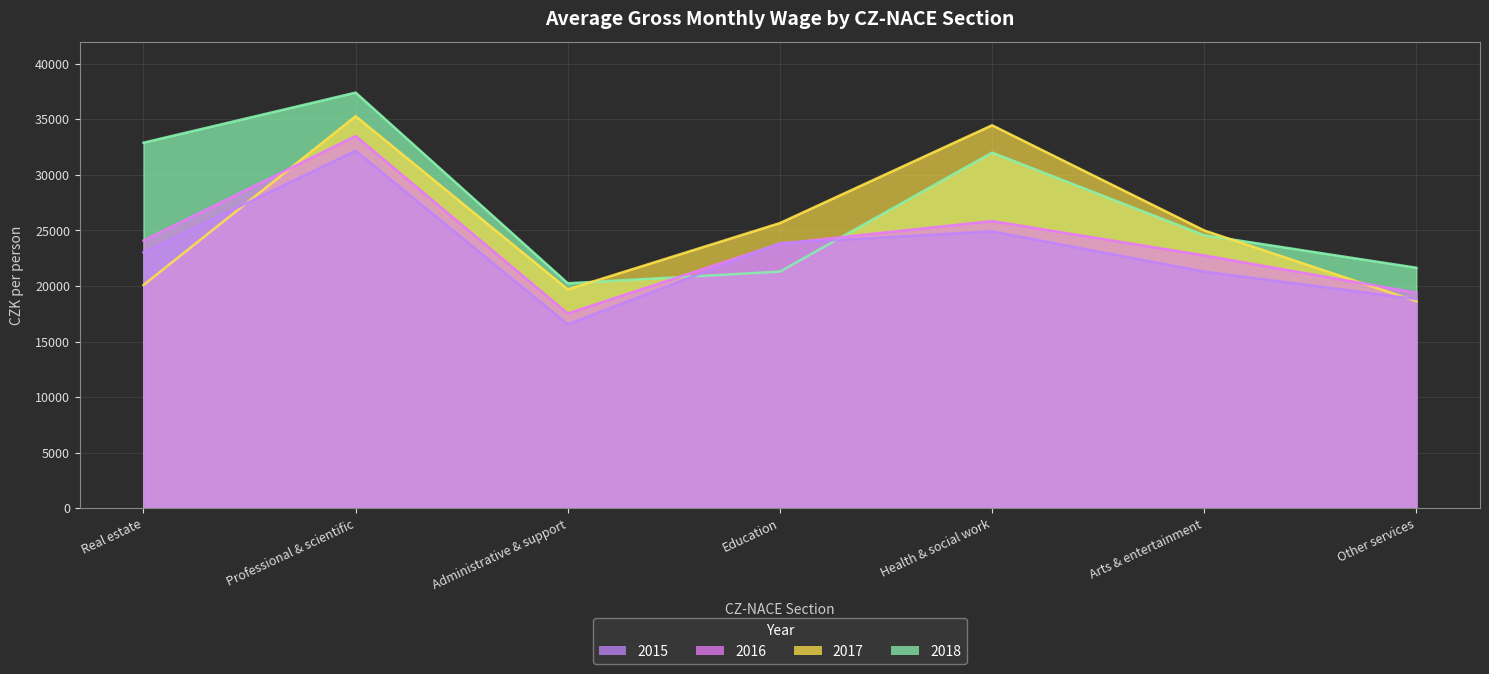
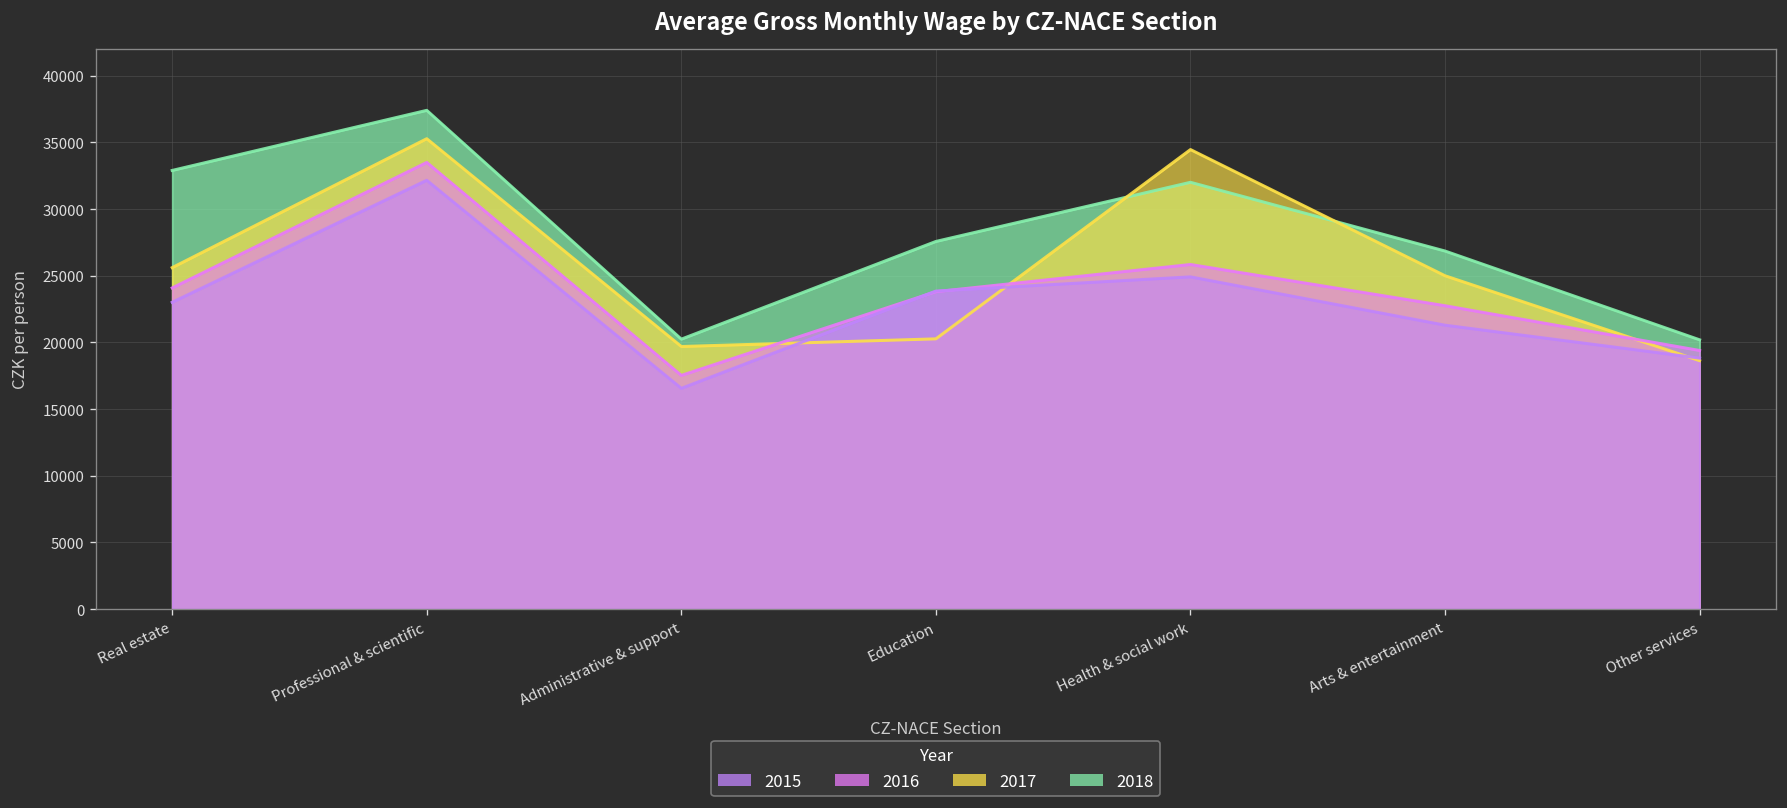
  {
    "2018": {
      "Real estate": 32900,
      "Professional & scientific": 37400,
      "Administrative & support": 20200,
-     "Education": 21300,
+     "Education": 27600,
      "Health & social work": 32000,
-     "Arts & entertainment": 24600,
-     "Other services": 21600
+     "Arts & entertainment": 26900,
+     "Other services": 20200
    },
    "2017": {
-     "Real estate": 20100,
+     "Real estate": 25600,
      "Professional & scientific": 35300,
      "Administrative & support": 19700,
-     "Education": 25700,
+     "Education": 20300,
      "Health & social work": 34500,
      "Arts & entertainment": 25000
    }
  }
